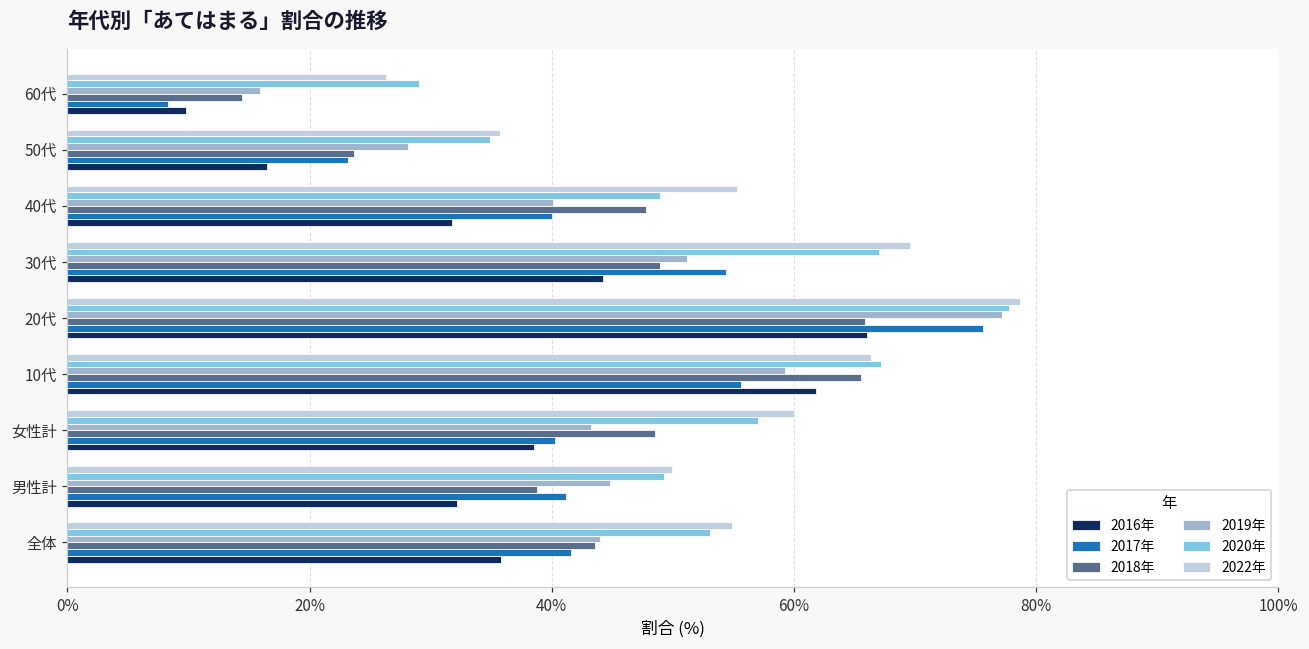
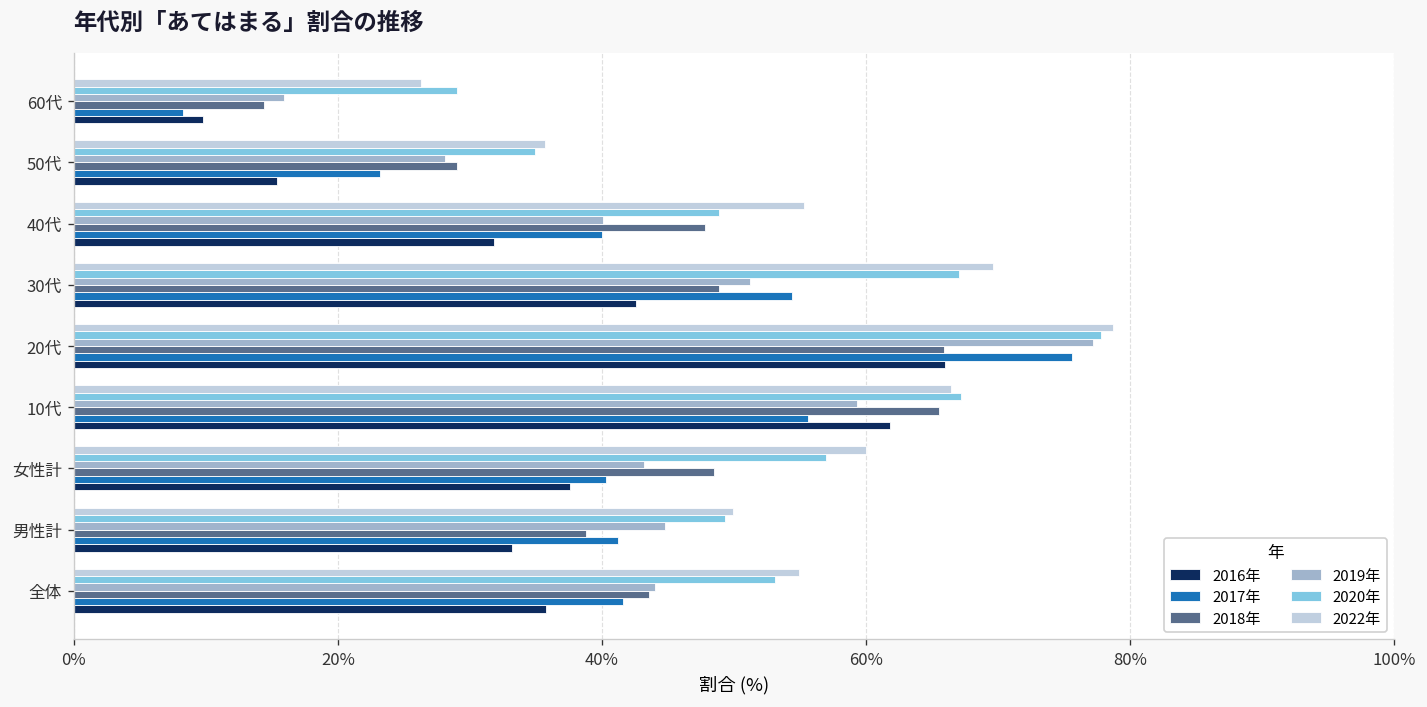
  {
    "2016年": {
      "60代": "9.8%",
-     "50代": "16.5%",
+     "50代": "15.4%",
      "40代": "31.8%",
-     "30代": "44.2%",
+     "30代": "42.6%",
      "20代": "66.0%",
      "10代": "61.8%",
-     "女性計": "38.5%",
-     "男性計": "32.2%",
+     "女性計": "37.6%",
+     "男性計": "33.2%",
      "全体": "35.8%"
    },
    "2017年": {
      "60代": "8.3%",
      "50代": "23.2%",
      "40代": "40.0%",
      "30代": "54.4%",
      "20代": "75.6%",
      "10代": "55.6%",
      "女性計": "40.3%",
      "男性計": "41.2%",
      "全体": "41.6%"
    },
    "2018年": {
      "60代": "14.4%",
-     "50代": "23.7%",
+     "50代": "29.0%",
      "40代": "47.8%",
      "30代": "48.9%",
      "20代": "65.9%",
      "10代": "65.5%",
      "女性計": "48.5%",
      "男性計": "38.8%",
      "全体": "43.6%"
    }
  }
